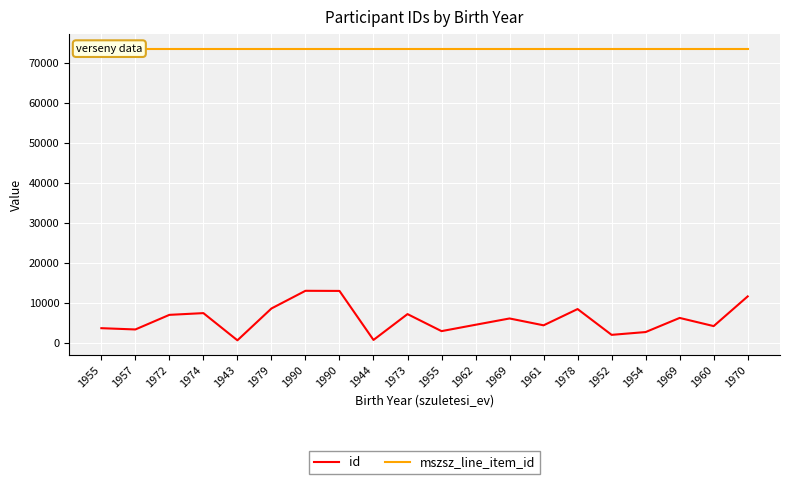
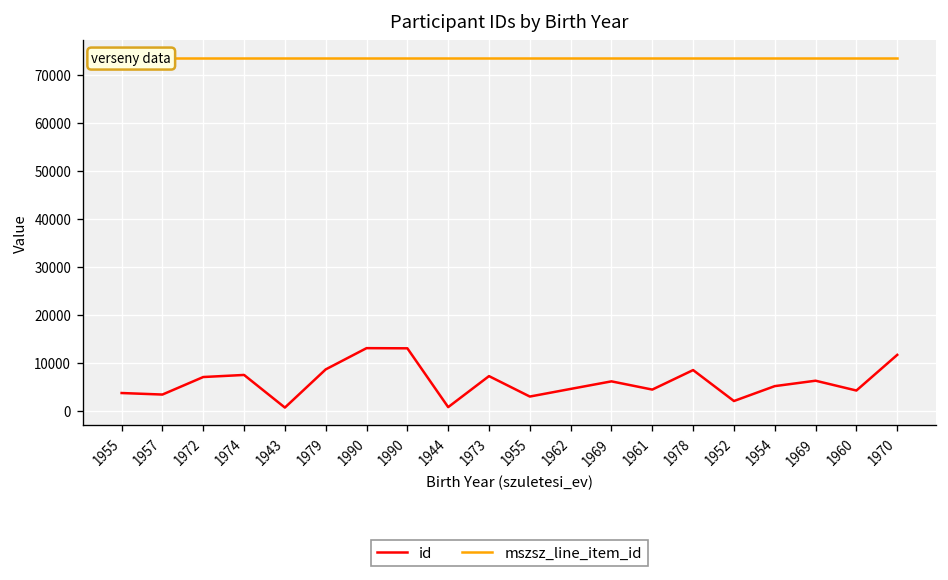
  {
    "id": {
      "1957": 3000,
      "1972": 7000,
      "1974": 7000,
      "1943": 1000,
      "1979": 9000,
      "1944": 1000,
      "1973": 7000,
      "1962": 5000,
      "1961": 4000,
      "1978": 8000,
      "1952": 2000,
-     "1954": 3000,
+     "1954": 5000,
      "1960": 4000,
      "1970": 12000
    },
    "mszsz_line_item_id": {
      "1972": 74000,
      "1974": 74000,
      "1943": 74000,
      "1979": 74000,
      "1944": 74000,
      "1973": 74000,
      "1962": 74000,
      "1961": 74000,
      "1978": 74000,
      "1952": 74000,
      "1954": 74000,
      "1960": 74000,
      "1970": 74000
    }
  }
